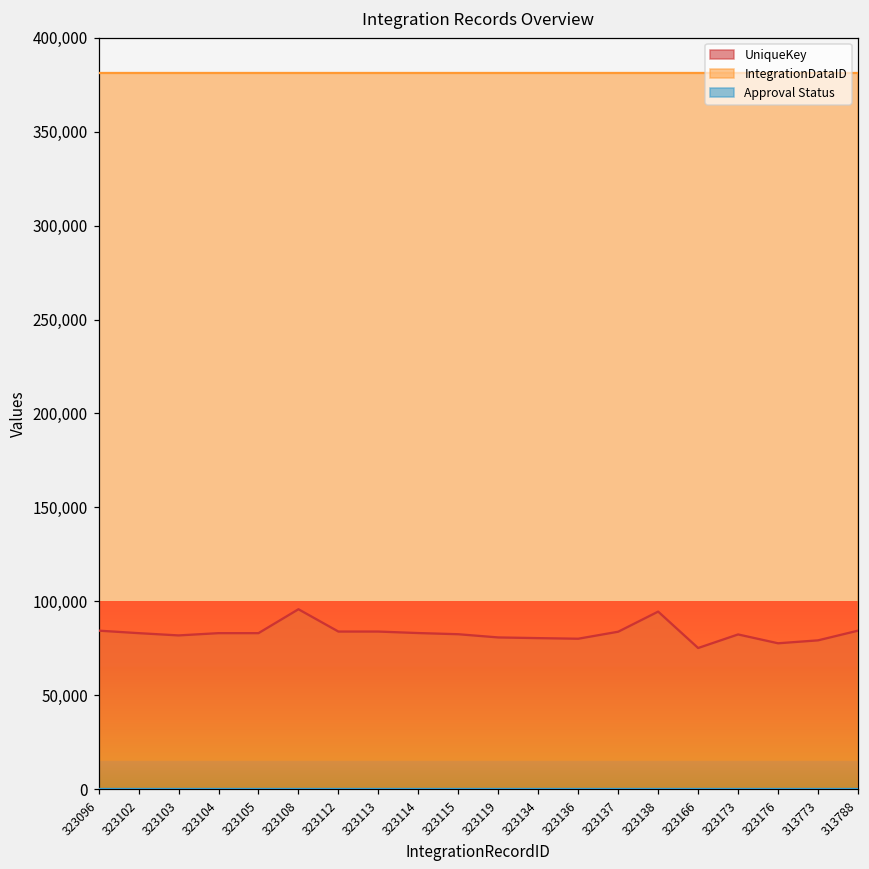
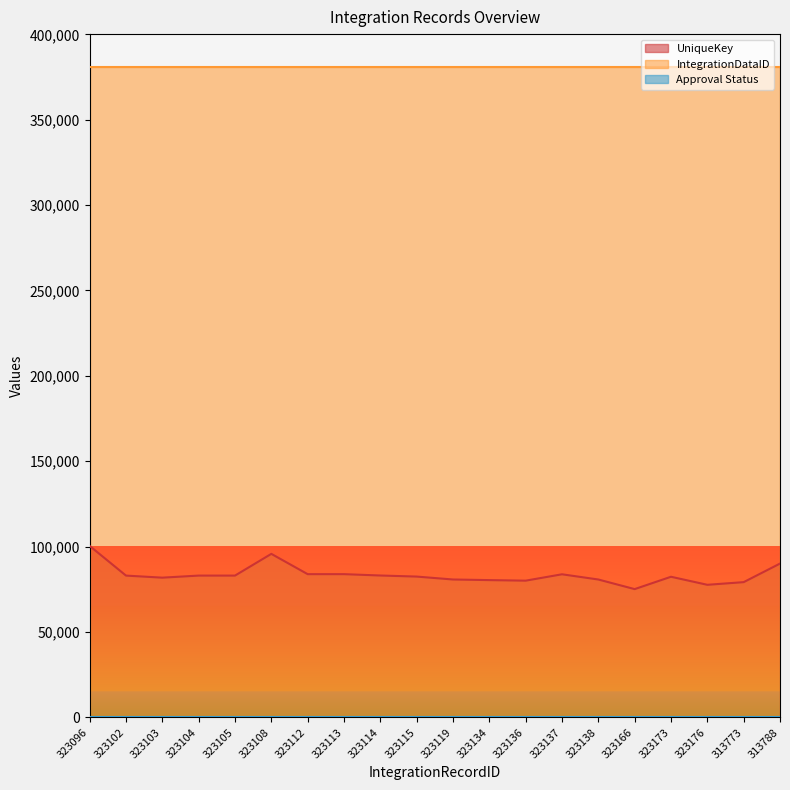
  {
    "UniqueKey": {
-     "323096": "84,000",
+     "323096": "100,000",
      "323102": "83,000",
      "323103": "82,000",
      "323104": "83,000",
      "323105": "83,000",
      "323108": "96,000",
      "323112": "84,000",
      "323113": "84,000",
      "323114": "83,000",
      "323115": "82,000",
      "323119": "81,000",
      "323134": "80,000",
      "323136": "80,000",
      "323137": "84,000",
-     "323138": "95,000",
+     "323138": "81,000",
      "323166": "75,000",
      "323173": "82,000",
      "323176": "78,000",
      "313773": "79,000",
-     "313788": "84,000"
+     "313788": "90,000"
    },
    "IntegrationDataID": {
      "323096": "381,000",
      "323102": "381,000",
      "323103": "381,000",
      "323104": "381,000",
      "323105": "381,000",
      "323108": "381,000",
      "323112": "381,000",
      "323113": "381,000",
      "323114": "381,000",
      "323115": "381,000",
      "323119": "381,000",
      "323134": "381,000",
      "323136": "381,000",
      "323137": "381,000",
      "323138": "381,000",
      "323166": "381,000",
      "313788": "381,000"
    },
    "Approval Status": {
      "323096": "0",
      "323102": "0",
      "323103": "0",
      "323104": "0",
      "323105": "0",
      "323108": "0",
      "323112": "0",
      "323113": "0",
      "323114": "0",
      "323115": "0",
      "323119": "0",
      "323134": "0",
      "323136": "0",
      "323137": "0",
      "323138": "0",
      "323166": "0",
      "323173": "0",
      "323176": "0",
      "313773": "0",
      "313788": "0"
    }
  }
